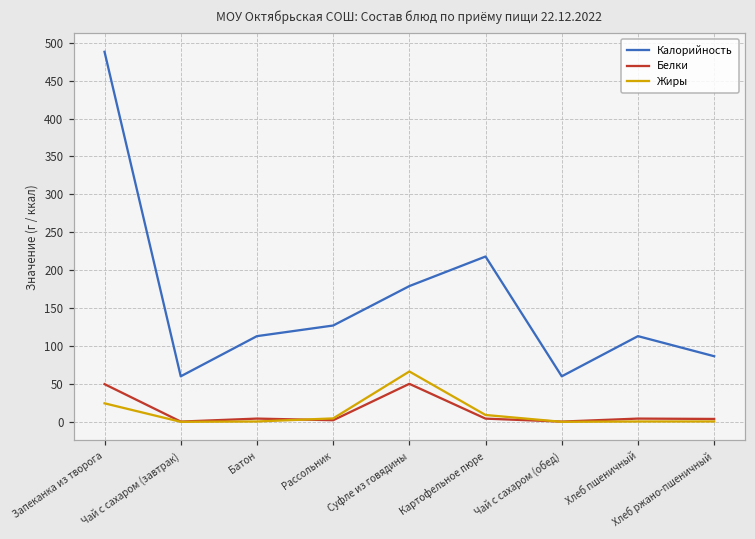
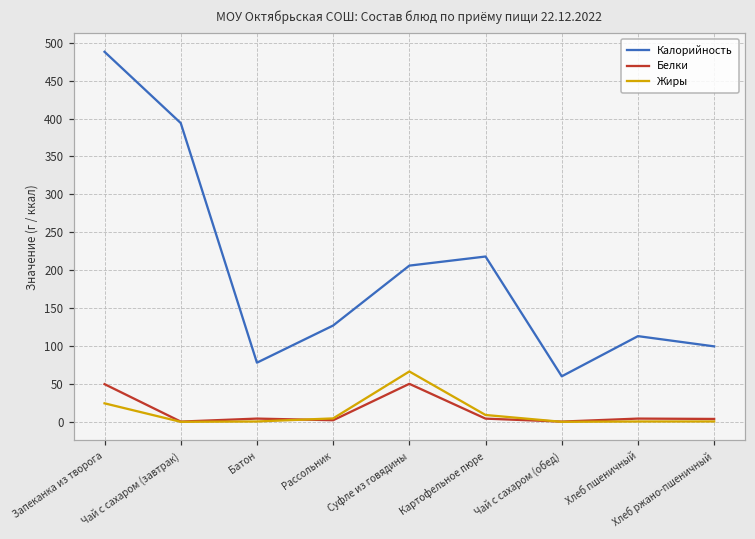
  {
    "Калорийность": {
      "Запеканка из творога": 490,
-     "Чай с сахаром (завтрак)": 60,
-     "Батон": 110,
+     "Чай с сахаром (завтрак)": 390,
+     "Батон": 80,
      "Рассольник": 130,
-     "Суфле из говядины": 180,
+     "Суфле из говядины": 210,
      "Картофельное пюре": 220,
      "Чай с сахаром (обед)": 60,
      "Хлеб пшеничный": 110,
-     "Хлеб ржано-пшеничный": 90
+     "Хлеб ржано-пшеничный": 100
    },
    "Белки": {
      "Запеканка из творога": 50,
      "Батон": 0,
      "Суфле из говядины": 50,
      "Картофельное пюре": 0,
      "Хлеб пшеничный": 0
    },
    "Жиры": {
      "Запеканка из творога": 20,
      "Батон": 0,
      "Суфле из говядины": 70,
      "Картофельное пюре": 10,
      "Хлеб пшеничный": 0
    }
  }
